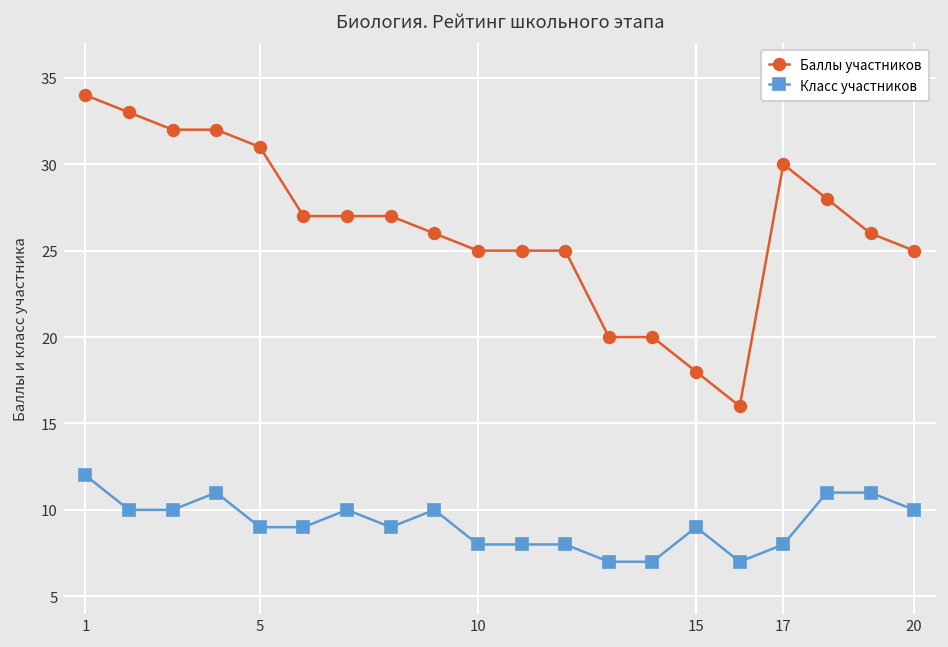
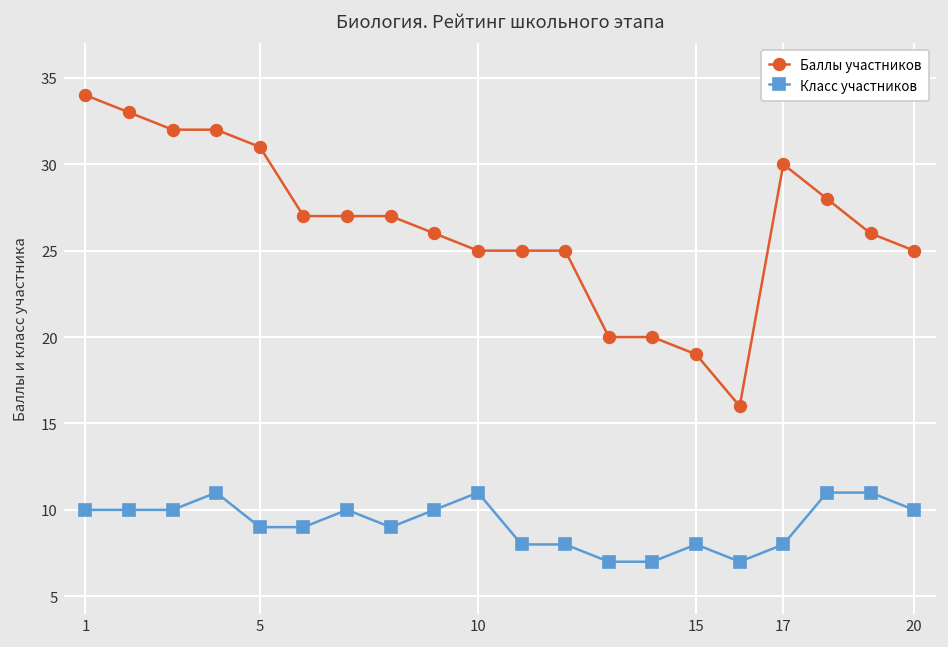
  {
    "Баллы участников": {
      "1": 34,
      "5": 31,
      "10": 25,
-     "15": 18,
+     "15": 19,
      "17": 30,
      "20": 25
    },
    "Класс участников": {
-     "1": 12,
+     "1": 10,
      "5": 9,
-     "10": 8,
-     "15": 9,
+     "10": 11,
+     "15": 8,
      "17": 8,
      "20": 10
    }
  }
